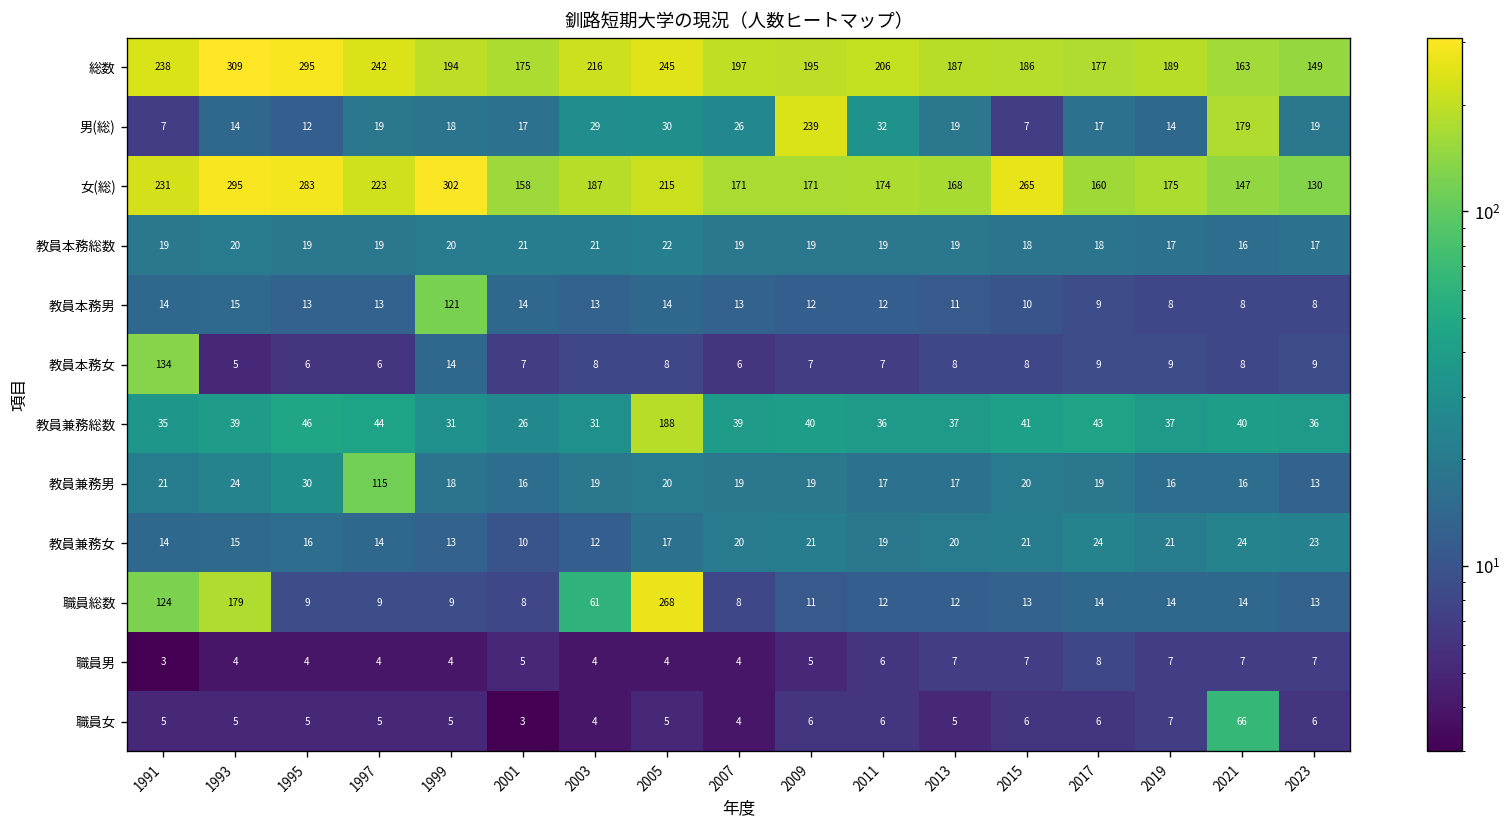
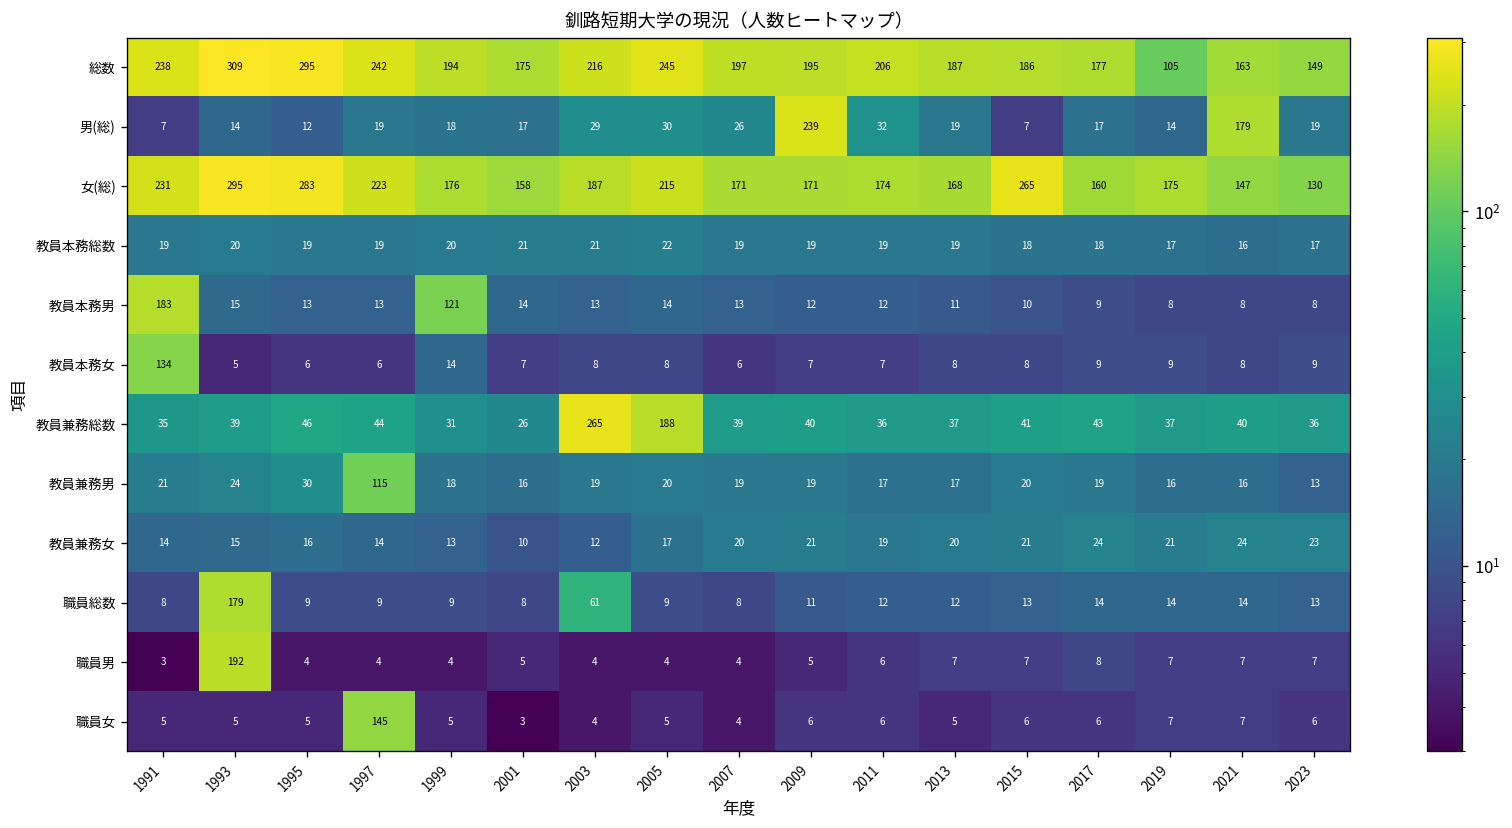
  {
    "総数": {
      "1991": 238,
      "1993": 309,
      "1995": 295,
      "1997": 242,
      "1999": 194,
      "2001": 175,
      "2003": 216,
      "2005": 245,
      "2007": 197,
      "2009": 195,
      "2011": 206,
      "2013": 187,
      "2015": 186,
      "2017": 177,
-     "2019": 189,
+     "2019": 105,
      "2021": 163,
      "2023": 149
    },
    "女(総)": {
      "1991": 231,
      "1993": 295,
      "1995": 283,
      "1997": 223,
-     "1999": 302,
+     "1999": 176,
      "2001": 158,
      "2003": 187,
      "2005": 215,
      "2007": 171,
      "2009": 171,
      "2011": 174,
      "2013": 168,
      "2015": 265,
      "2017": 160,
      "2019": 175,
      "2021": 147,
      "2023": 130
    },
    "教員本務男": {
-     "1991": 14,
+     "1991": 183,
      "1993": 15,
      "1995": 13,
      "1997": 13,
      "1999": 121,
      "2001": 14,
      "2003": 13,
      "2005": 14,
      "2007": 13,
      "2009": 12,
      "2011": 12,
      "2013": 11,
      "2015": 10,
      "2017": 9,
      "2019": 8,
      "2021": 8,
      "2023": 8
    },
    "教員兼務総数": {
      "1991": 35,
      "1993": 39,
      "1995": 46,
      "1997": 44,
      "1999": 31,
      "2001": 26,
-     "2003": 31,
+     "2003": 265,
      "2005": 188,
      "2007": 39,
      "2009": 40,
      "2011": 36,
      "2013": 37,
      "2015": 41,
      "2017": 43,
      "2019": 37,
      "2021": 40,
      "2023": 36
    },
    "職員総数": {
-     "1991": 124,
+     "1991": 8,
      "1993": 179,
      "1995": 9,
      "1997": 9,
      "1999": 9,
      "2001": 8,
      "2003": 61,
-     "2005": 268,
+     "2005": 9,
      "2007": 8,
      "2009": 11,
      "2011": 12,
      "2013": 12,
      "2015": 13,
      "2017": 14,
      "2019": 14,
      "2021": 14,
      "2023": 13
    },
    "職員男": {
      "1991": 3,
-     "1993": 4,
+     "1993": 192,
      "1995": 4,
      "1997": 4,
      "1999": 4,
      "2001": 5,
      "2003": 4,
      "2005": 4,
      "2007": 4,
      "2009": 5,
      "2011": 6,
      "2013": 7,
      "2015": 7,
      "2017": 8,
      "2019": 7,
      "2021": 7,
      "2023": 7
    },
    "職員女": {
      "1991": 5,
      "1993": 5,
      "1995": 5,
-     "1997": 5,
+     "1997": 145,
      "1999": 5,
      "2001": 3,
      "2003": 4,
      "2005": 5,
      "2007": 4,
      "2009": 6,
      "2011": 6,
      "2013": 5,
      "2015": 6,
      "2017": 6,
      "2019": 7,
-     "2021": 66,
+     "2021": 7,
      "2023": 6
    }
  }
